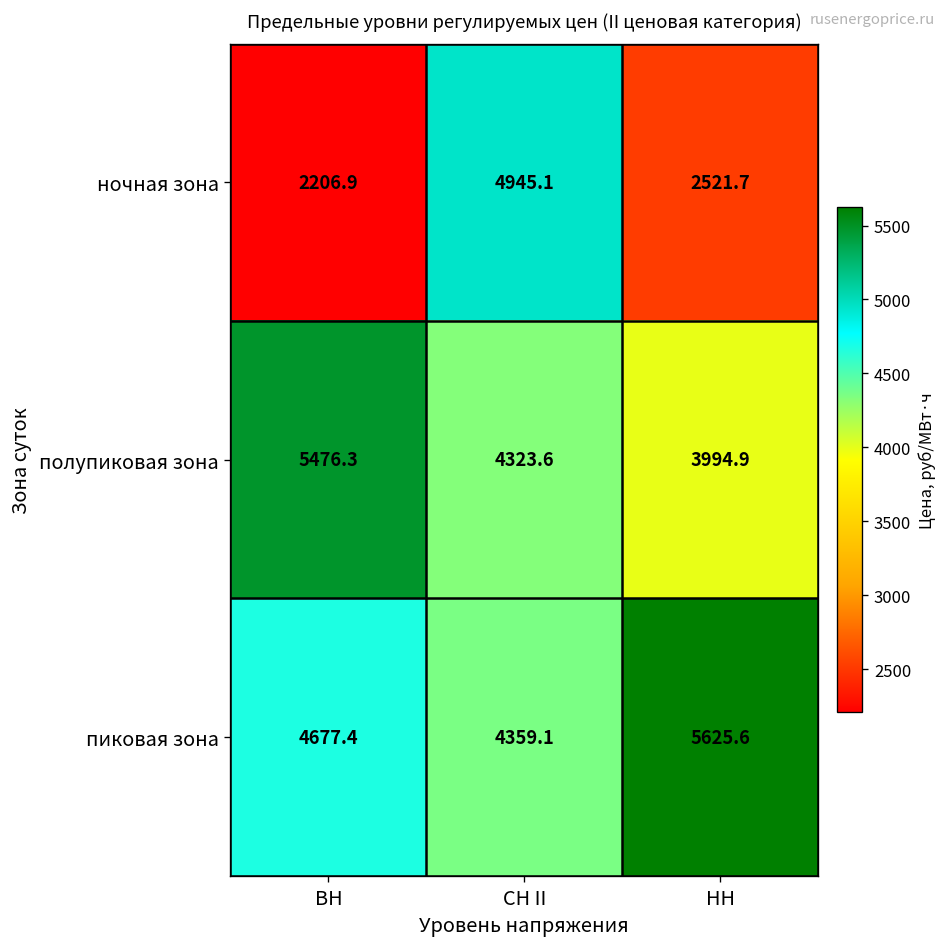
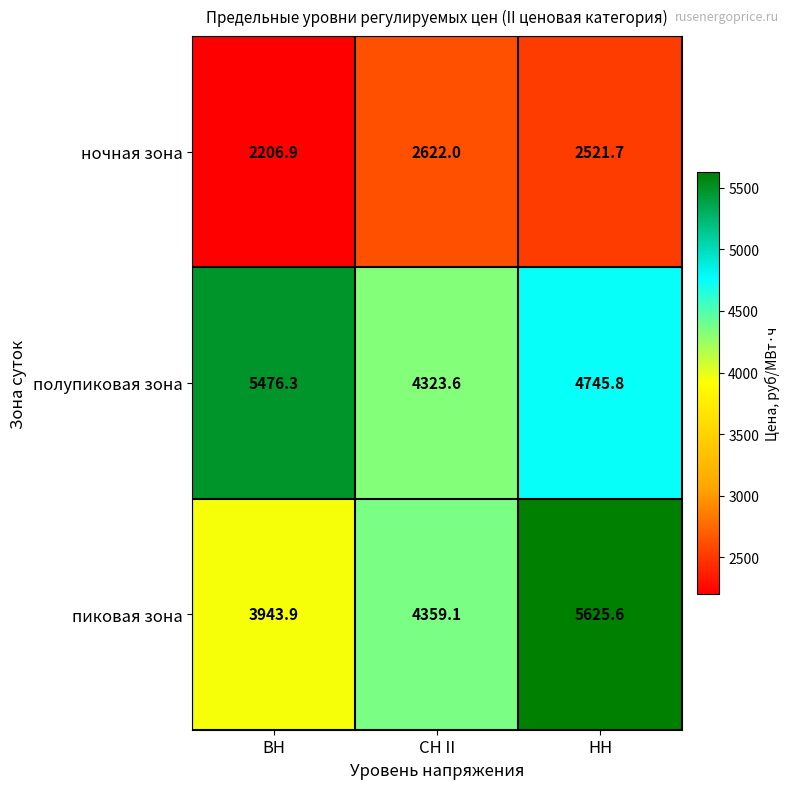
  {
    "ночная зона": {
      "ВН": 2206.9,
-     "СН II": 4945.1,
+     "СН II": 2622.0,
      "НН": 2521.7
    },
    "полупиковая зона": {
      "ВН": 5476.3,
      "СН II": 4323.6,
-     "НН": 3994.9
+     "НН": 4745.8
    },
    "пиковая зона": {
-     "ВН": 4677.4,
+     "ВН": 3943.9,
      "СН II": 4359.1,
      "НН": 5625.6
    }
  }
